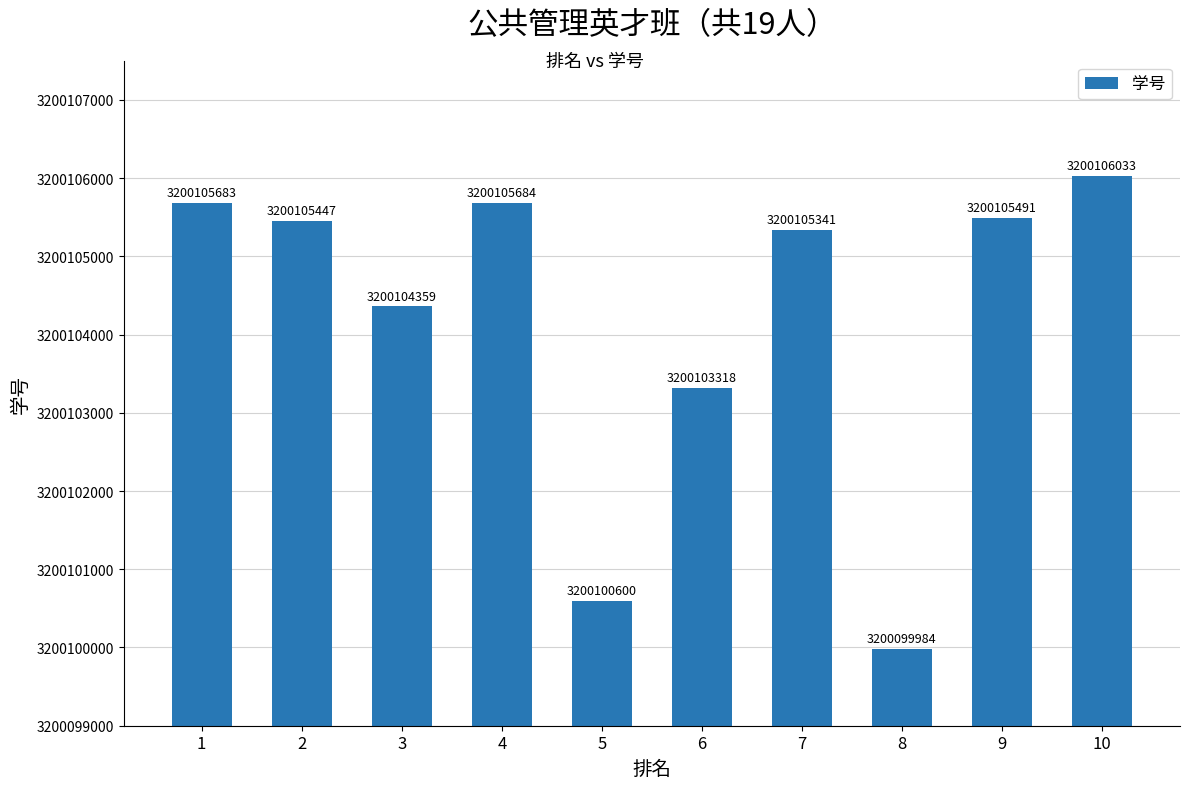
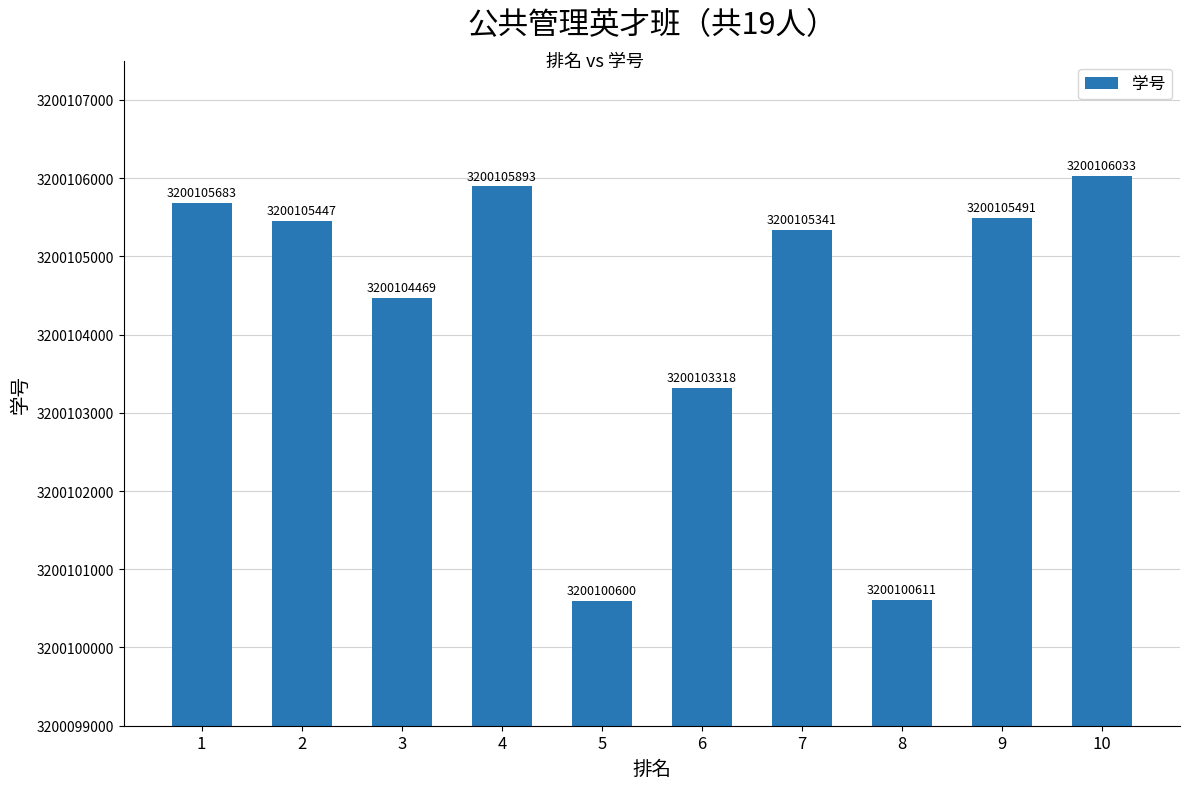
  {
    "1": 3200105683,
    "2": 3200105447,
-   "3": 3200104359,
-   "4": 3200105684,
+   "3": 3200104469,
+   "4": 3200105893,
    "5": 3200100600,
    "6": 3200103318,
    "7": 3200105341,
-   "8": 3200099984,
+   "8": 3200100611,
    "9": 3200105491,
    "10": 3200106033
  }
